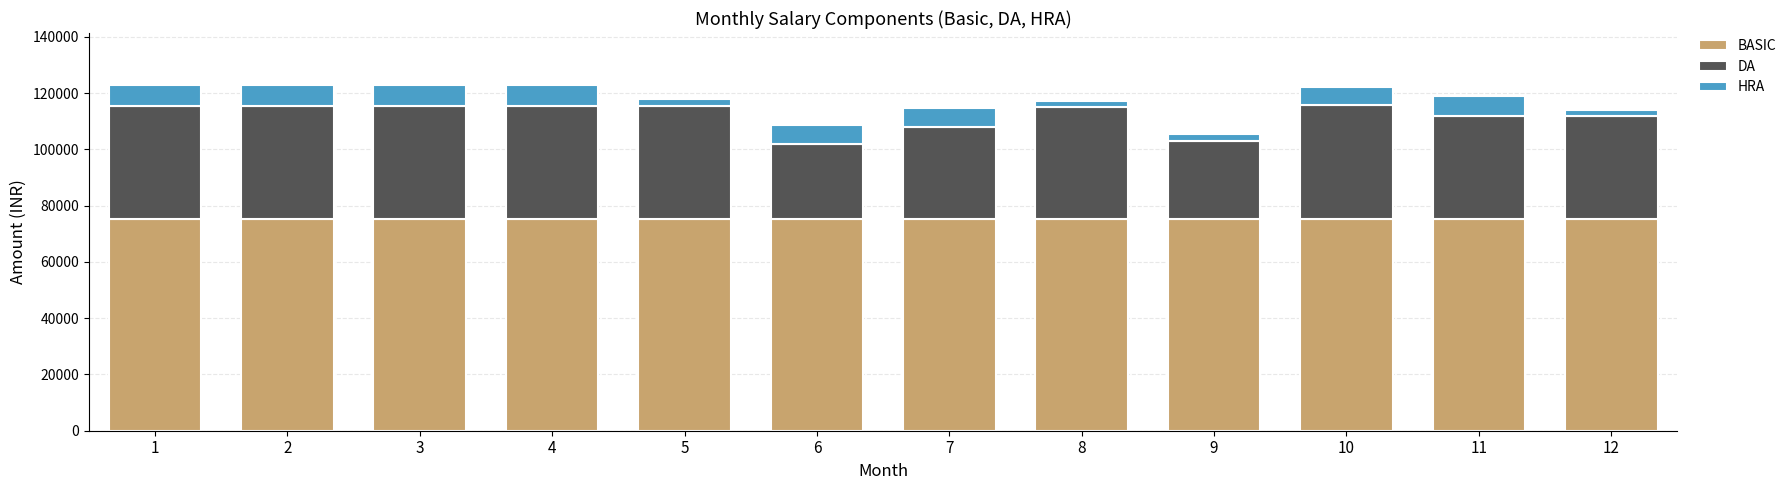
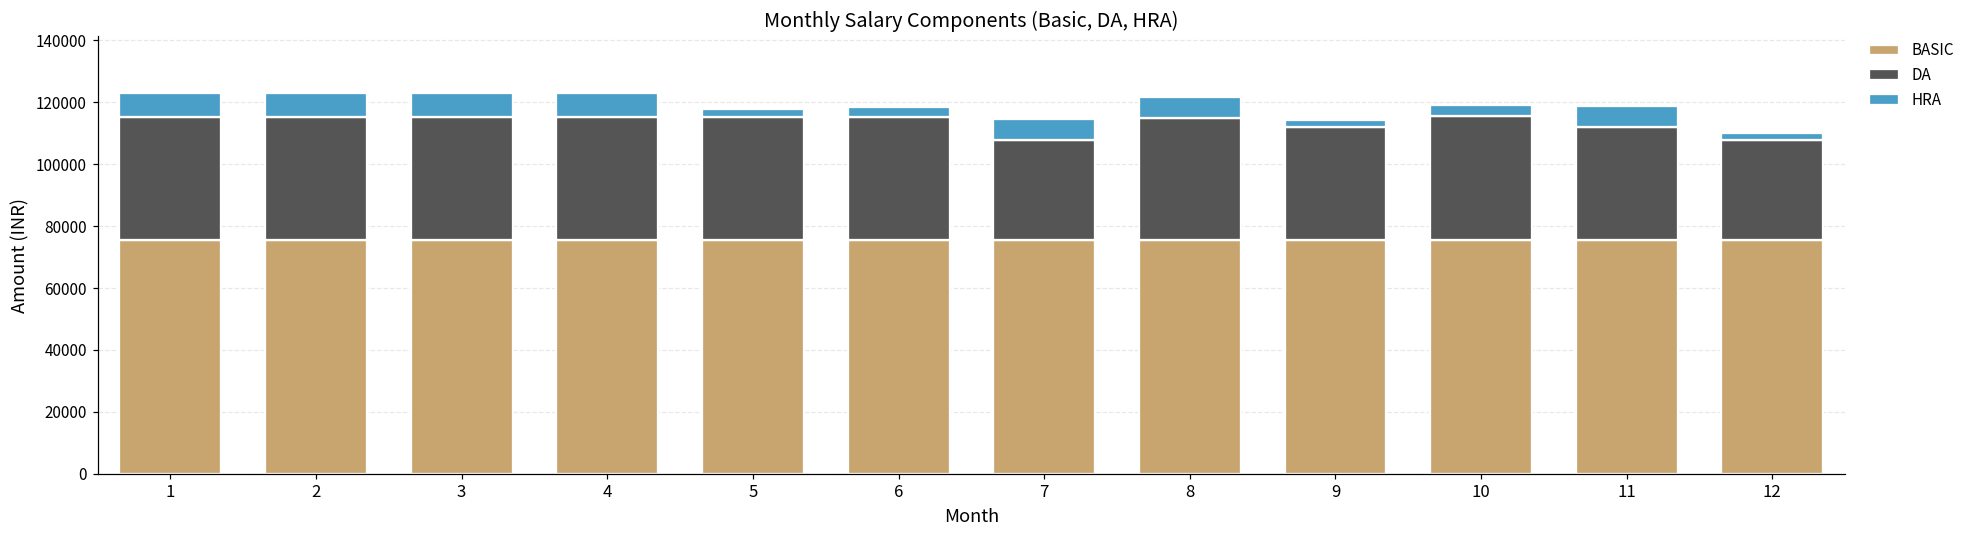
  {
    "BASIC": {
      "1": 75000,
      "2": 75000,
      "3": 75000,
      "4": 75000,
      "5": 75000,
      "6": 75000,
      "7": 75000,
      "8": 75000,
      "9": 75000,
      "10": 75000,
      "11": 75000,
      "12": 75000
    },
    "DA": {
      "1": 40000,
      "2": 40000,
      "3": 40000,
      "4": 40000,
      "5": 40000,
-     "6": 27000,
+     "6": 40000,
      "7": 33000,
      "8": 40000,
-     "9": 28000,
+     "9": 37000,
      "10": 40000,
      "11": 37000,
-     "12": 37000
+     "12": 33000
    },
    "HRA": {
      "1": 8000,
      "2": 8000,
      "3": 8000,
      "4": 8000,
      "5": 3000,
-     "6": 7000,
+     "6": 3000,
      "7": 7000,
-     "8": 2000,
+     "8": 7000,
      "9": 2000,
-     "10": 7000,
+     "10": 3000,
      "11": 7000,
      "12": 2000
    }
  }
